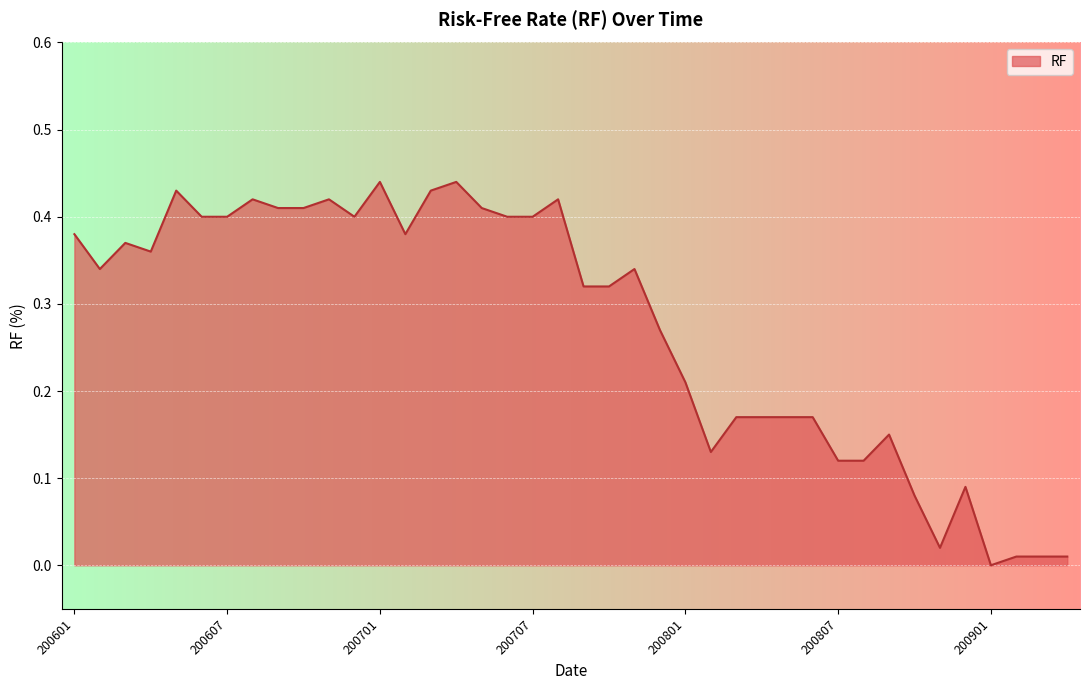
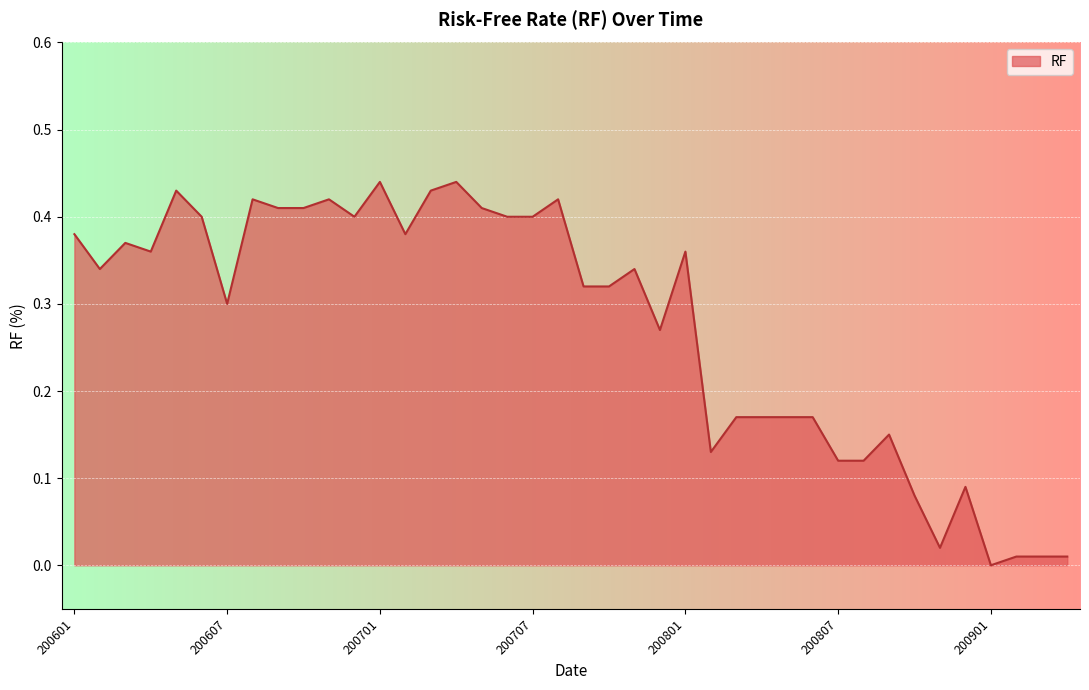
  {
    "200601": 0.38,
-   "200607": 0.4,
+   "200607": 0.3,
    "200701": 0.44,
    "200707": 0.40,
-   "200801": 0.21,
+   "200801": 0.36,
    "200807": 0.12,
    "200901": 0.00
  }
